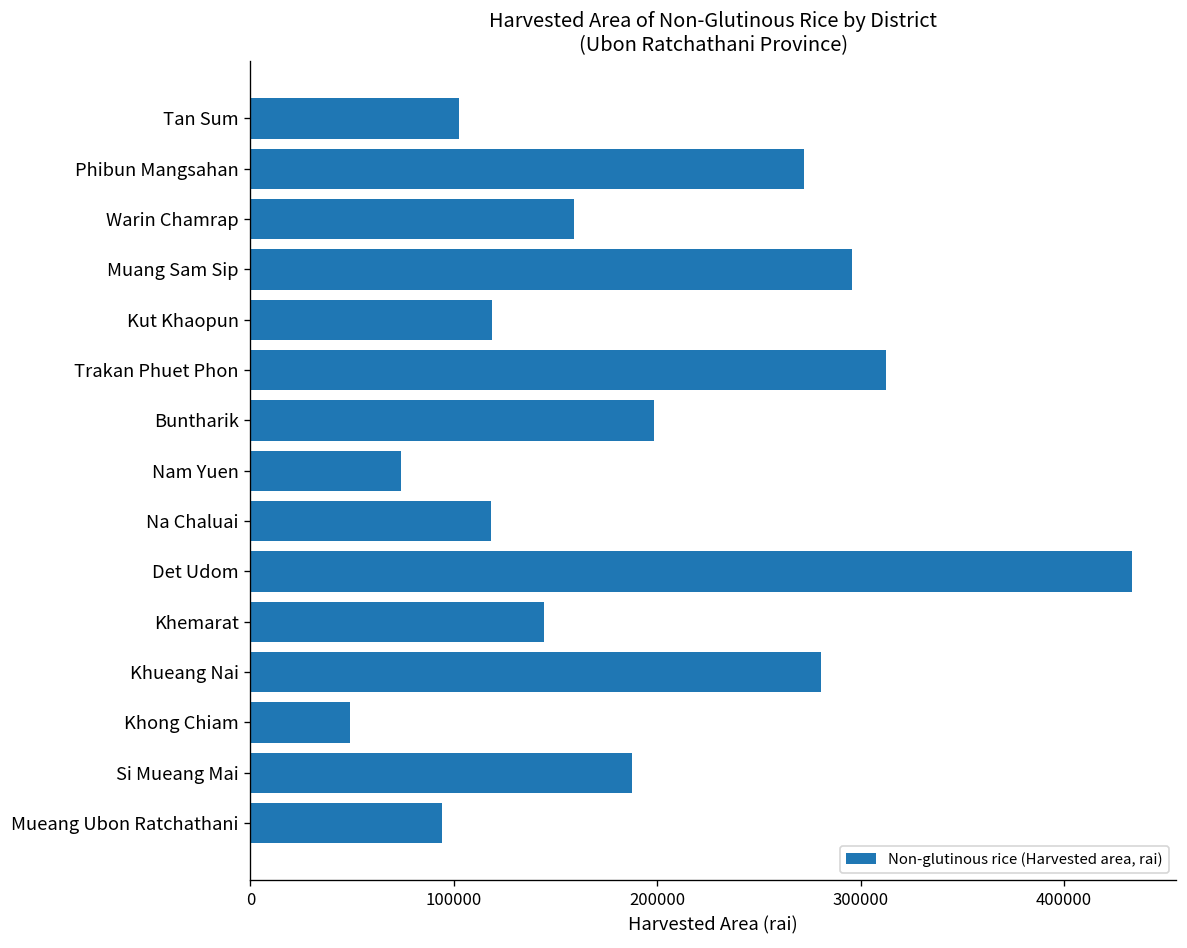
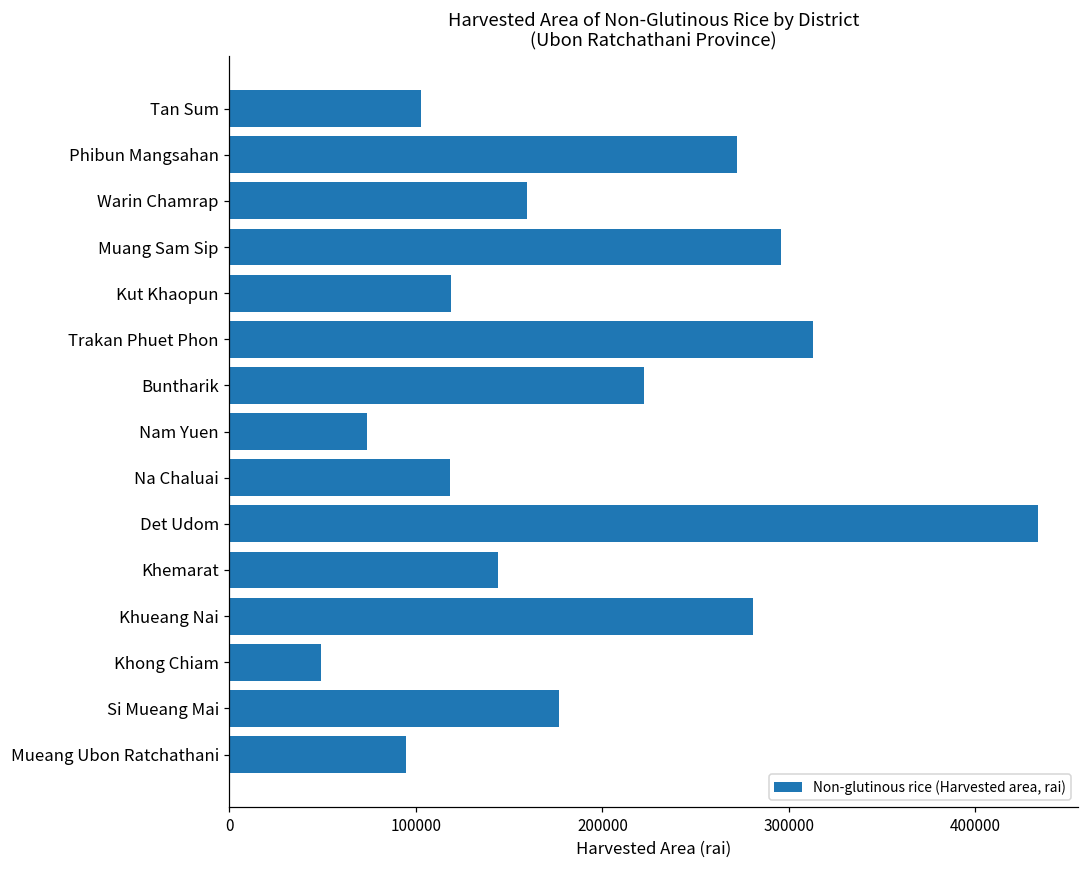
  {
    "Tan Sum": 103000,
    "Phibun Mangsahan": 272000,
    "Warin Chamrap": 159000,
    "Muang Sam Sip": 296000,
    "Kut Khaopun": 119000,
    "Trakan Phuet Phon": 313000,
-   "Buntharik": 198000,
+   "Buntharik": 222000,
    "Nam Yuen": 74000,
    "Na Chaluai": 118000,
    "Det Udom": 433000,
    "Khemarat": 144000,
    "Khueang Nai": 281000,
    "Khong Chiam": 49000,
-   "Si Mueang Mai": 188000,
+   "Si Mueang Mai": 177000,
    "Mueang Ubon Ratchathani": 94000
  }
